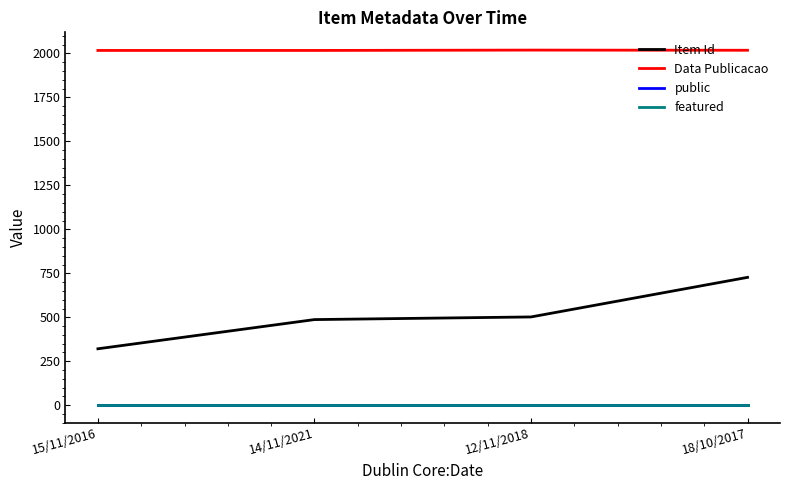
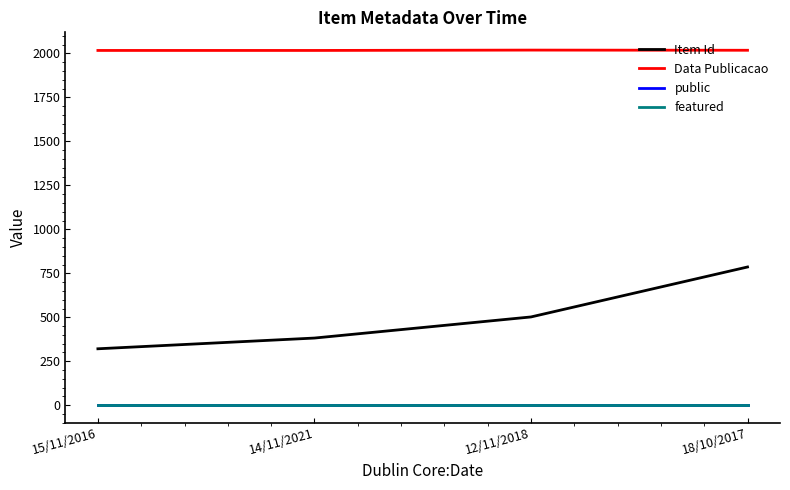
  {
    "Item Id": {
      "15/11/2016": 320,
-     "14/11/2021": 490,
+     "14/11/2021": 380,
      "12/11/2018": 500,
-     "18/10/2017": 730
+     "18/10/2017": 790
    },
    "Data Publicacao": {
      "15/11/2016": 2020,
      "14/11/2021": 2020,
      "12/11/2018": 2020,
      "18/10/2017": 2020
    },
    "featured": {
      "15/11/2016": 0,
      "14/11/2021": 0,
      "12/11/2018": 0,
      "18/10/2017": 0
    }
  }
